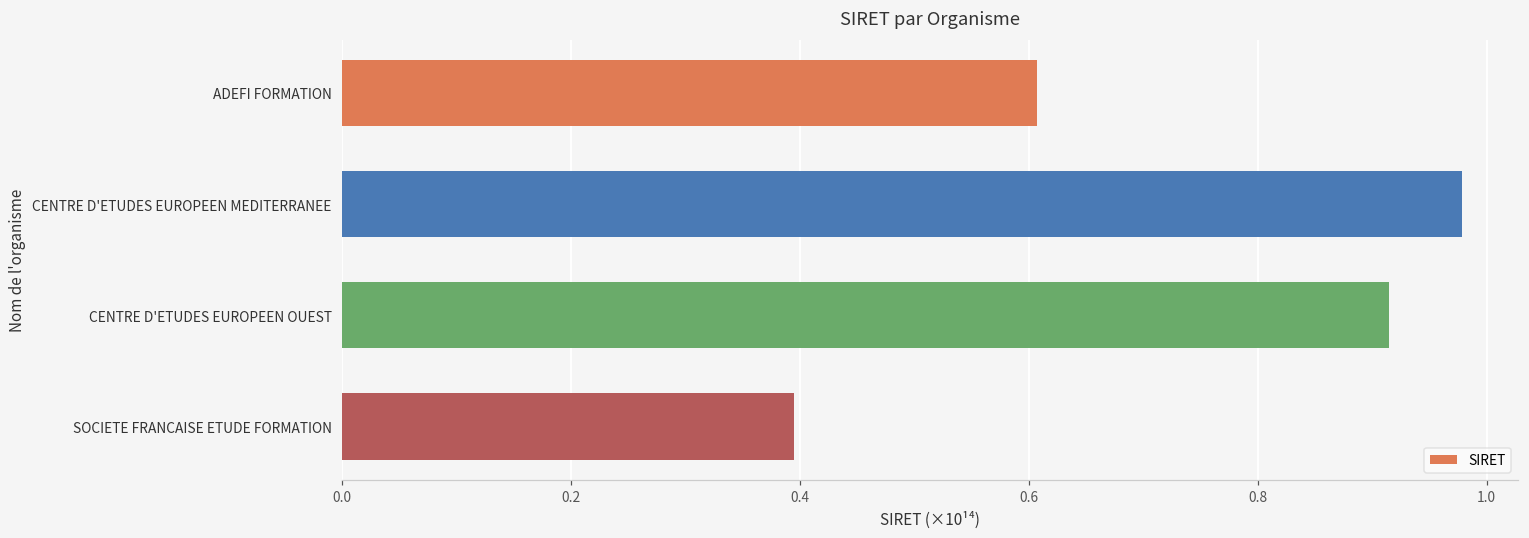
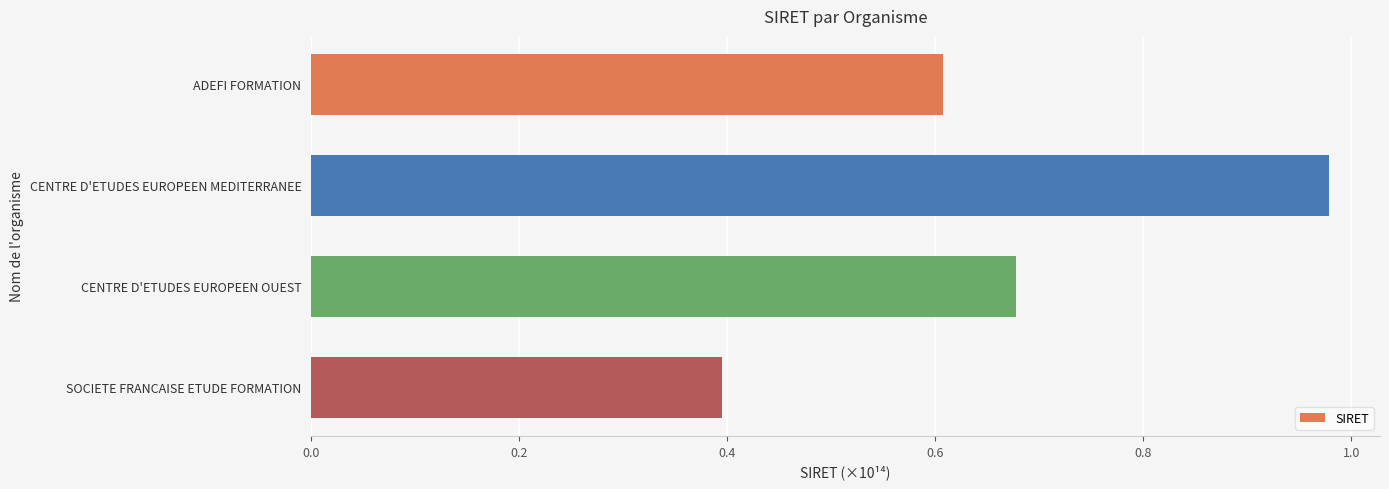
  {
    "ADEFI FORMATION": 0.607,
    "CENTRE D'ETUDES EUROPEEN MEDITERRANEE": 0.979,
-   "CENTRE D'ETUDES EUROPEEN OUEST": 0.915,
+   "CENTRE D'ETUDES EUROPEEN OUEST": 0.678,
    "SOCIETE FRANCAISE ETUDE FORMATION": 0.395
  }
